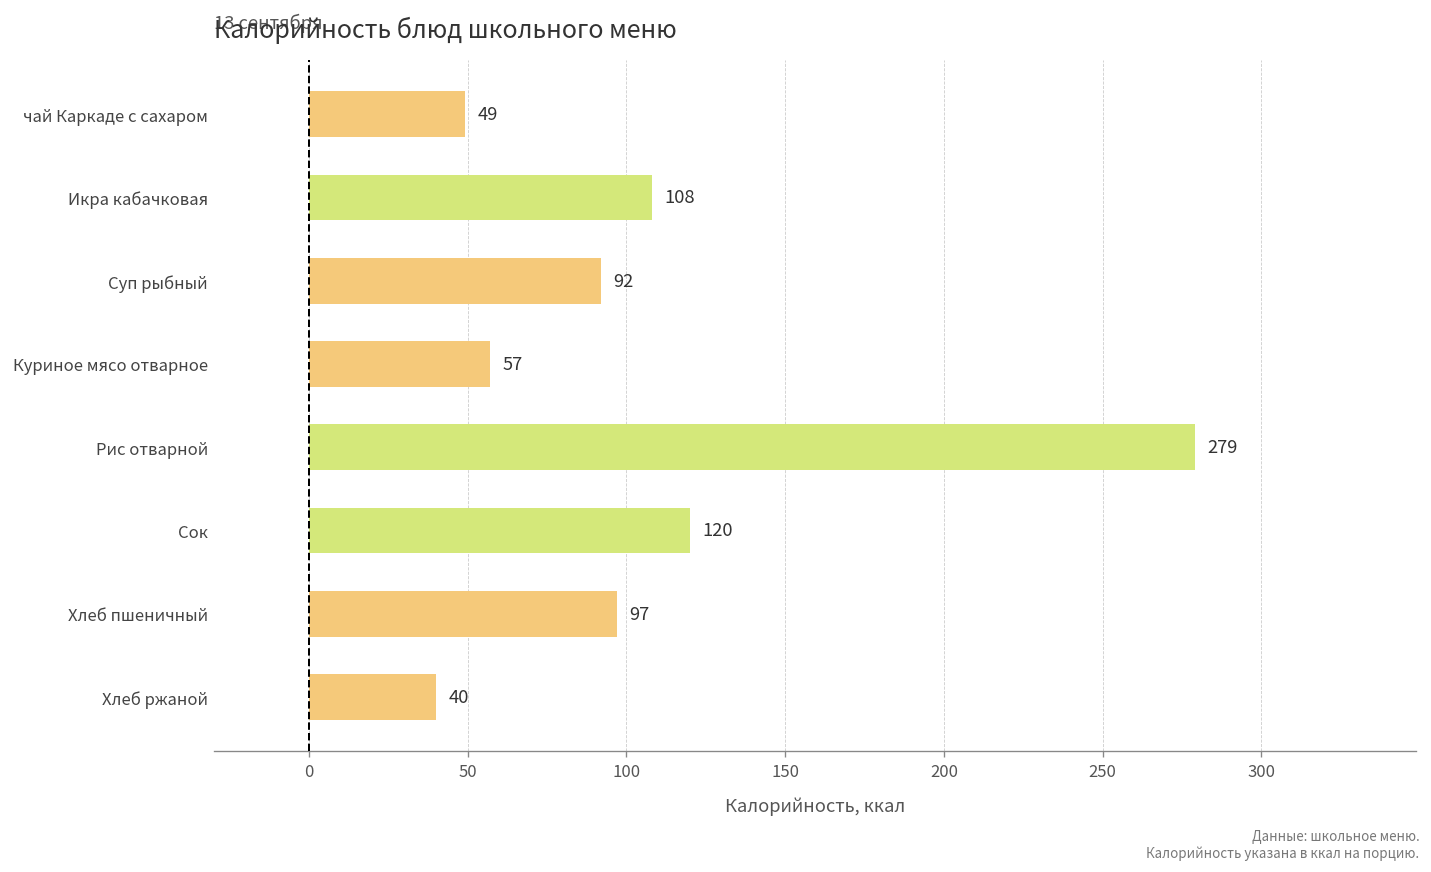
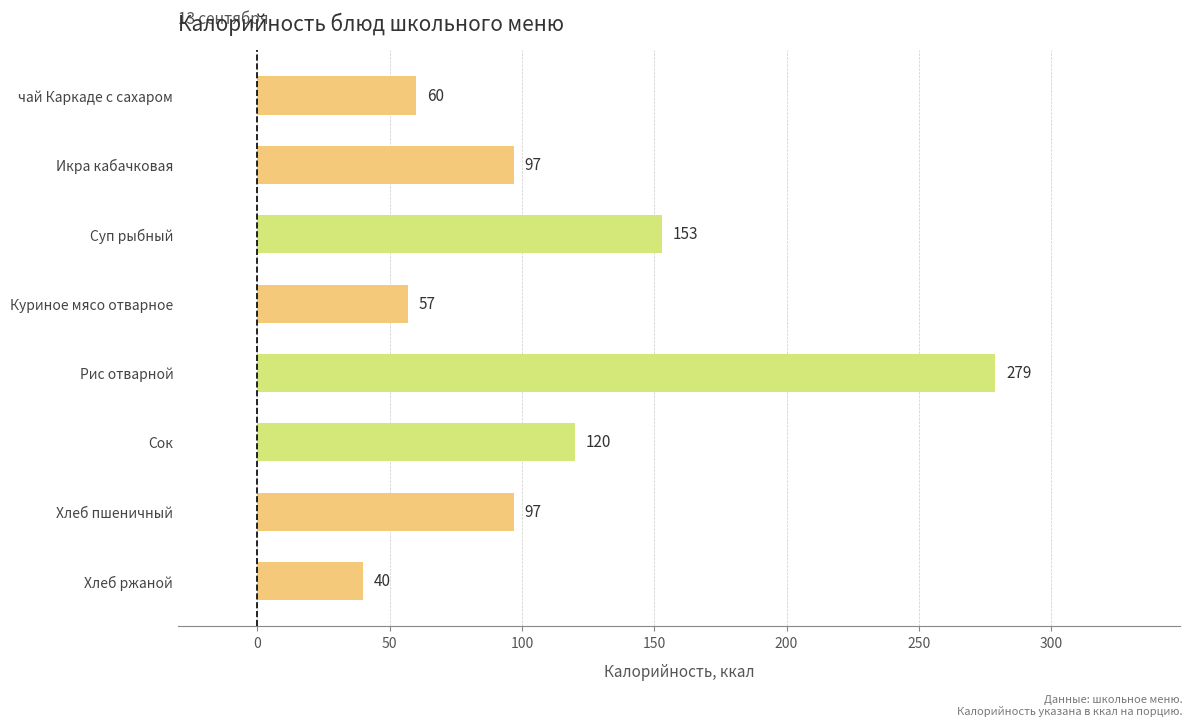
  {
-   "чай Каркаде с сахаром": 49,
-   "Икра кабачковая": 108,
-   "Суп рыбный": 92,
+   "чай Каркаде с сахаром": 60,
+   "Икра кабачковая": 97,
+   "Суп рыбный": 153,
    "Куриное мясо отварное": 57,
    "Рис отварной": 279,
    "Сок": 120,
    "Хлеб пшеничный": 97,
    "Хлеб ржаной": 40
  }
